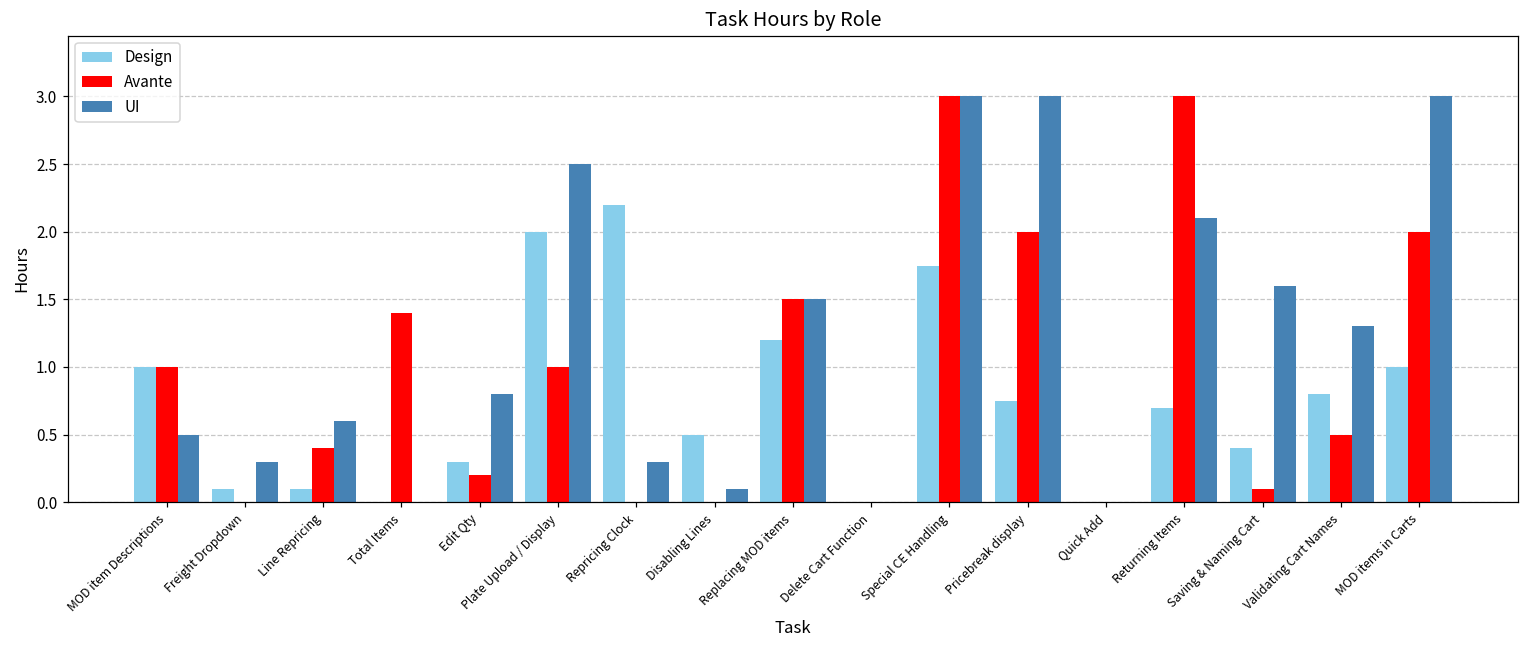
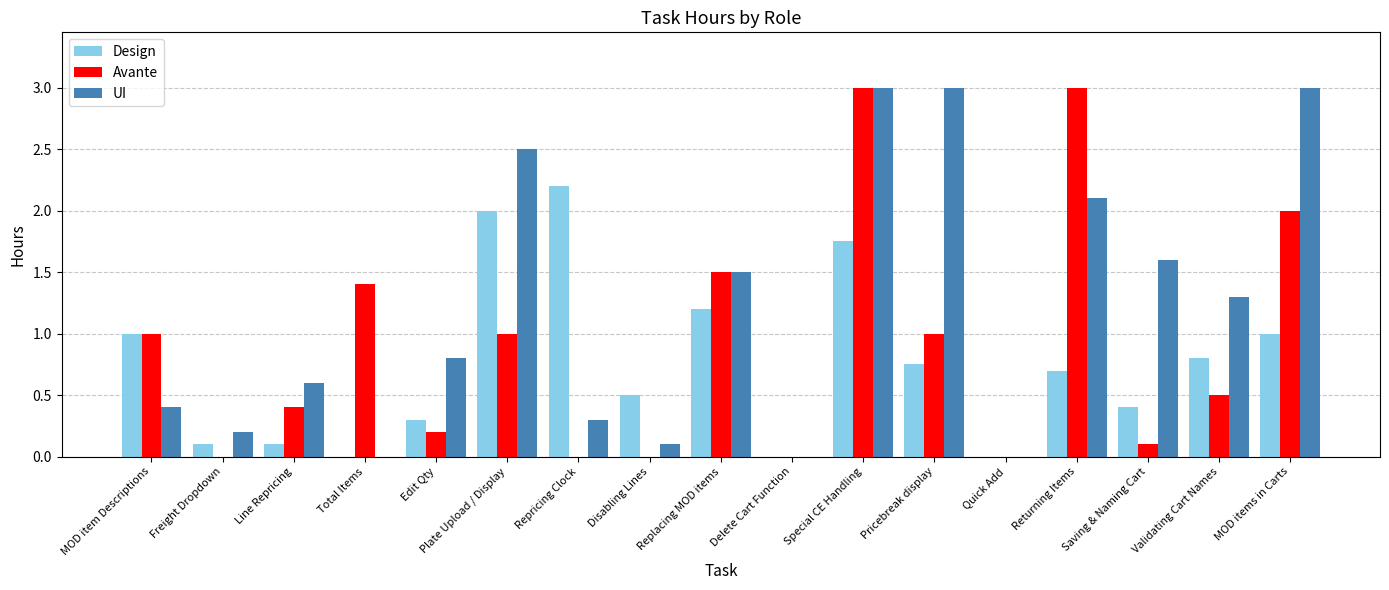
  {
    "Design": {
      "MOD item Descriptions": 1.0,
      "Freight Dropdown": 0.1,
      "Line Repricing": 0.1,
      "Total Items": 0.0,
      "Edit Qty": 0.3,
      "Plate Upload / Display": 2.0,
      "Repricing Clock": 2.2,
      "Disabling Lines": 0.5,
      "Replacing MOD items": 1.2,
      "Delete Cart Function": 0.0,
      "Special CE Handling": 1.75,
      "Pricebreak display": 0.75,
      "Quick Add": 0.0,
      "Returning Items": 0.7,
      "Saving & Naming Cart": 0.4,
      "Validating Cart Names": 0.8,
      "MOD items in Carts": 1.0
    },
    "Avante": {
      "MOD item Descriptions": 1,
      "Freight Dropdown": 0,
      "Line Repricing": 0.40,
      "Total Items": 1.40,
      "Edit Qty": 0.20,
      "Plate Upload / Display": 1,
      "Repricing Clock": 0,
      "Disabling Lines": 0,
      "Replacing MOD items": 1.50,
      "Delete Cart Function": 0,
      "Special CE Handling": 3,
-     "Pricebreak display": 2,
+     "Pricebreak display": 1,
      "Quick Add": 0,
      "Returning Items": 3,
      "Saving & Naming Cart": 0.10,
      "Validating Cart Names": 0.50,
      "MOD items in Carts": 2
    },
    "UI": {
-     "MOD item Descriptions": 0.5,
-     "Freight Dropdown": 0.3,
+     "MOD item Descriptions": 0.4,
+     "Freight Dropdown": 0.2,
      "Line Repricing": 0.6,
      "Total Items": 0.0,
      "Edit Qty": 0.8,
      "Plate Upload / Display": 2.5,
      "Repricing Clock": 0.3,
      "Disabling Lines": 0.1,
      "Replacing MOD items": 1.5,
      "Delete Cart Function": 0.0,
      "Special CE Handling": 3.0,
      "Pricebreak display": 3.0,
      "Quick Add": 0.0,
      "Returning Items": 2.1,
      "Saving & Naming Cart": 1.6,
      "Validating Cart Names": 1.3,
      "MOD items in Carts": 3.0
    }
  }
